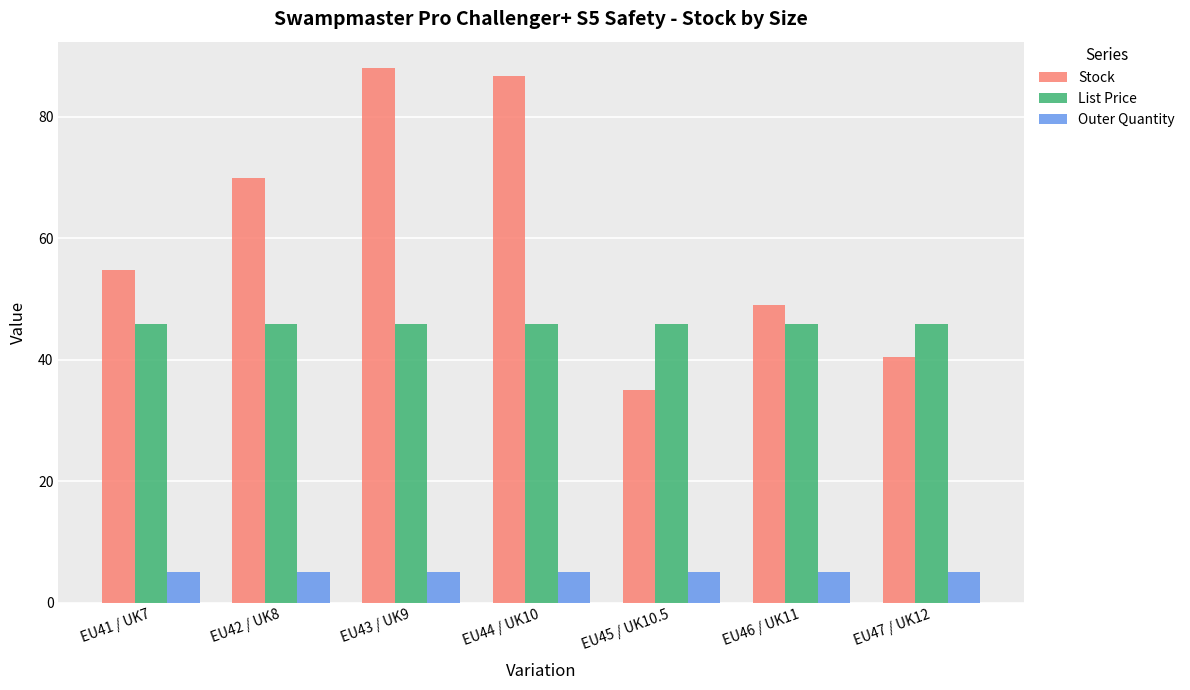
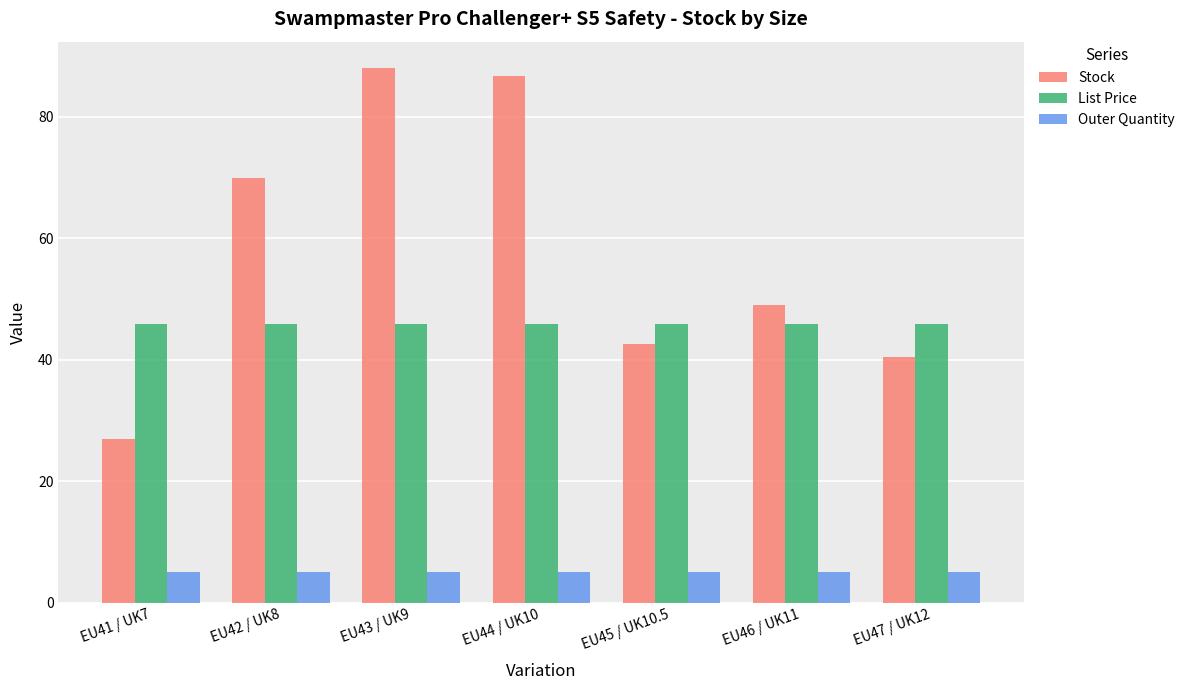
  {
    "Stock": {
-     "EU41 / UK7": 55,
+     "EU41 / UK7": 27,
      "EU42 / UK8": 70,
      "EU43 / UK9": 88,
      "EU44 / UK10": 87,
-     "EU45 / UK10.5": 35,
+     "EU45 / UK10.5": 43,
      "EU46 / UK11": 49,
      "EU47 / UK12": 40
    },
    "List Price": {
      "EU41 / UK7": 46,
      "EU42 / UK8": 46,
      "EU43 / UK9": 46,
      "EU44 / UK10": 46,
      "EU45 / UK10.5": 46,
      "EU46 / UK11": 46,
      "EU47 / UK12": 46
    },
    "Outer Quantity": {
      "EU41 / UK7": 5,
      "EU42 / UK8": 5,
      "EU43 / UK9": 5,
      "EU44 / UK10": 5,
      "EU45 / UK10.5": 5,
      "EU46 / UK11": 5,
      "EU47 / UK12": 5
    }
  }
